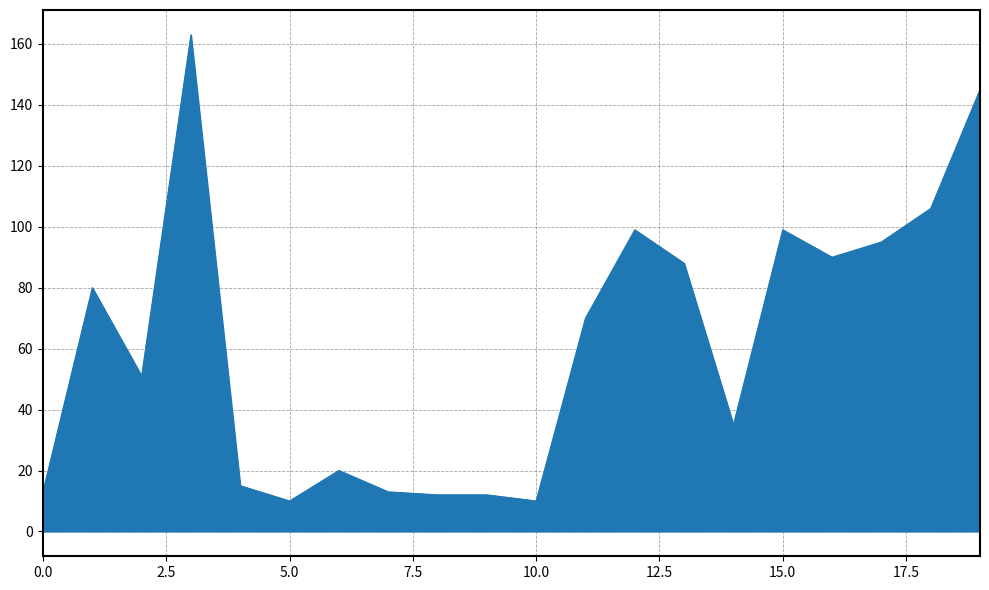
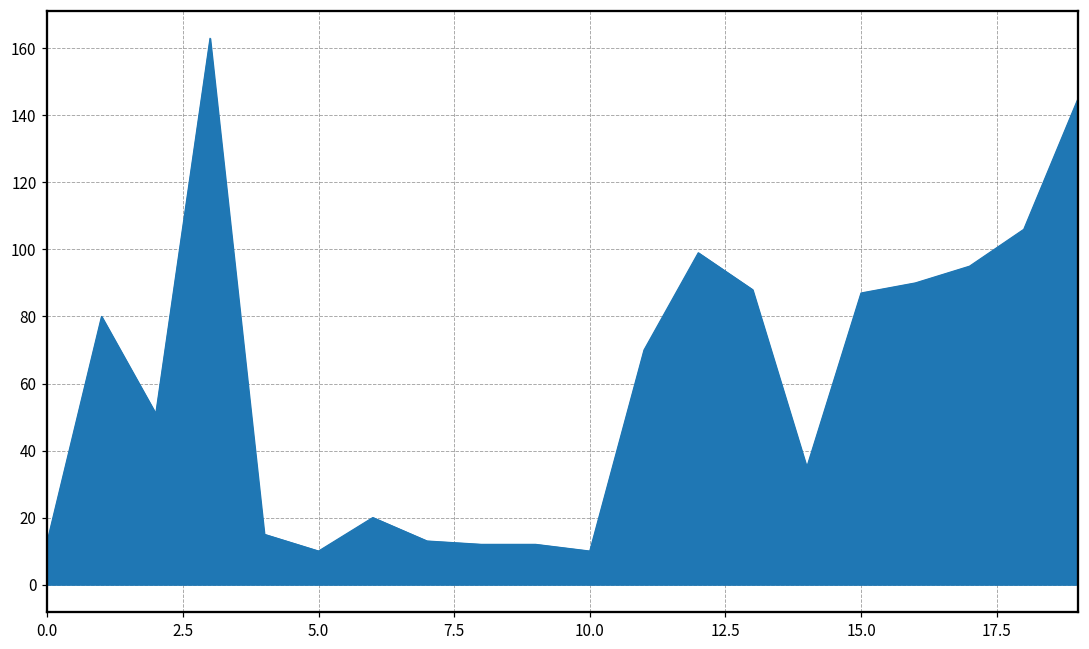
  {
    "0.0": 13,
    "5.0": 10,
    "10.0": 10,
-   "15.0": 99
+   "15.0": 87
  }
